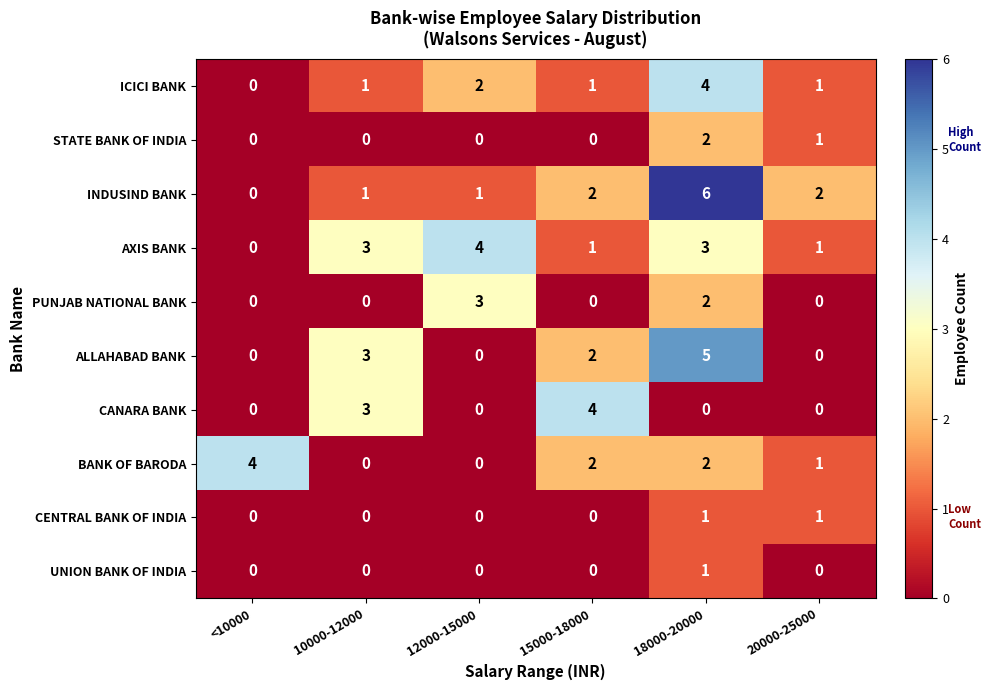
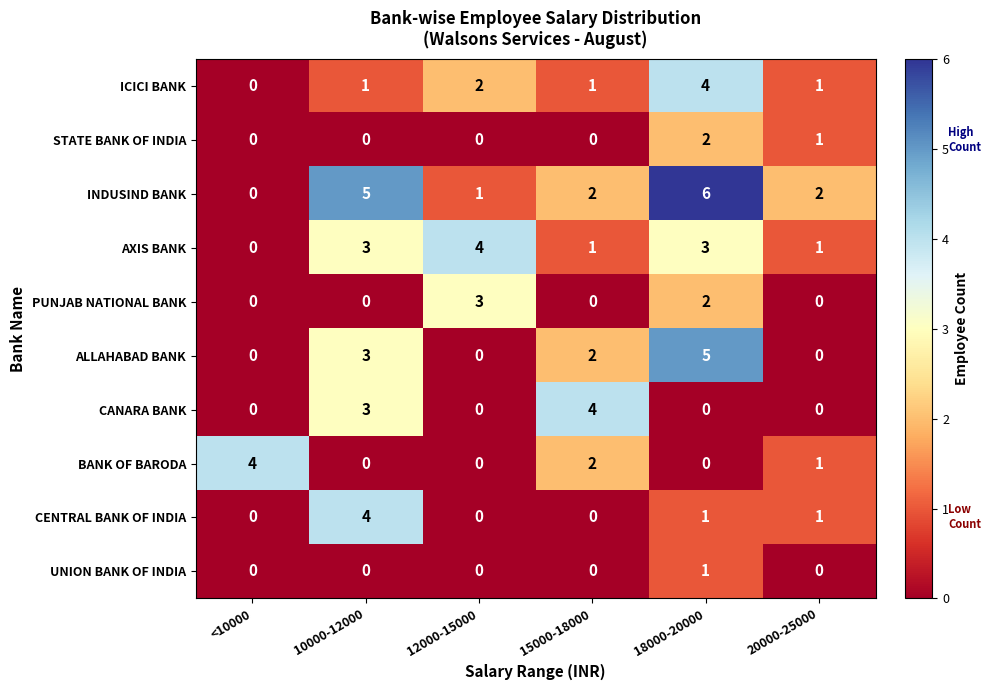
  {
    "ICICI BANK": {
      "<10000": 0,
      "10000-12000": 1,
      "12000-15000": 2,
      "15000-18000": 1,
      "18000-20000": 4,
      "20000-25000": 1
    },
    "STATE BANK OF INDIA": {
      "<10000": 0,
      "10000-12000": 0,
      "12000-15000": 0,
      "15000-18000": 0,
      "18000-20000": 2,
      "20000-25000": 1
    },
    "INDUSIND BANK": {
      "<10000": 0,
-     "10000-12000": 1,
+     "10000-12000": 5,
      "12000-15000": 1,
      "15000-18000": 2,
      "18000-20000": 6,
      "20000-25000": 2
    },
    "AXIS BANK": {
      "<10000": 0,
      "10000-12000": 3,
      "12000-15000": 4,
      "15000-18000": 1,
      "18000-20000": 3,
      "20000-25000": 1
    },
    "PUNJAB NATIONAL BANK": {
      "<10000": 0,
      "10000-12000": 0,
      "12000-15000": 3,
      "15000-18000": 0,
      "18000-20000": 2,
      "20000-25000": 0
    },
    "ALLAHABAD BANK": {
      "<10000": 0,
      "10000-12000": 3,
      "12000-15000": 0,
      "15000-18000": 2,
      "18000-20000": 5,
      "20000-25000": 0
    },
    "CANARA BANK": {
      "<10000": 0,
      "10000-12000": 3,
      "12000-15000": 0,
      "15000-18000": 4,
      "18000-20000": 0,
      "20000-25000": 0
    },
    "BANK OF BARODA": {
      "<10000": 4,
      "10000-12000": 0,
      "12000-15000": 0,
      "15000-18000": 2,
-     "18000-20000": 2,
+     "18000-20000": 0,
      "20000-25000": 1
    },
    "CENTRAL BANK OF INDIA": {
      "<10000": 0,
-     "10000-12000": 0,
+     "10000-12000": 4,
      "12000-15000": 0,
      "15000-18000": 0,
      "18000-20000": 1,
      "20000-25000": 1
    },
    "UNION BANK OF INDIA": {
      "<10000": 0,
      "10000-12000": 0,
      "12000-15000": 0,
      "15000-18000": 0,
      "18000-20000": 1,
      "20000-25000": 0
    }
  }
